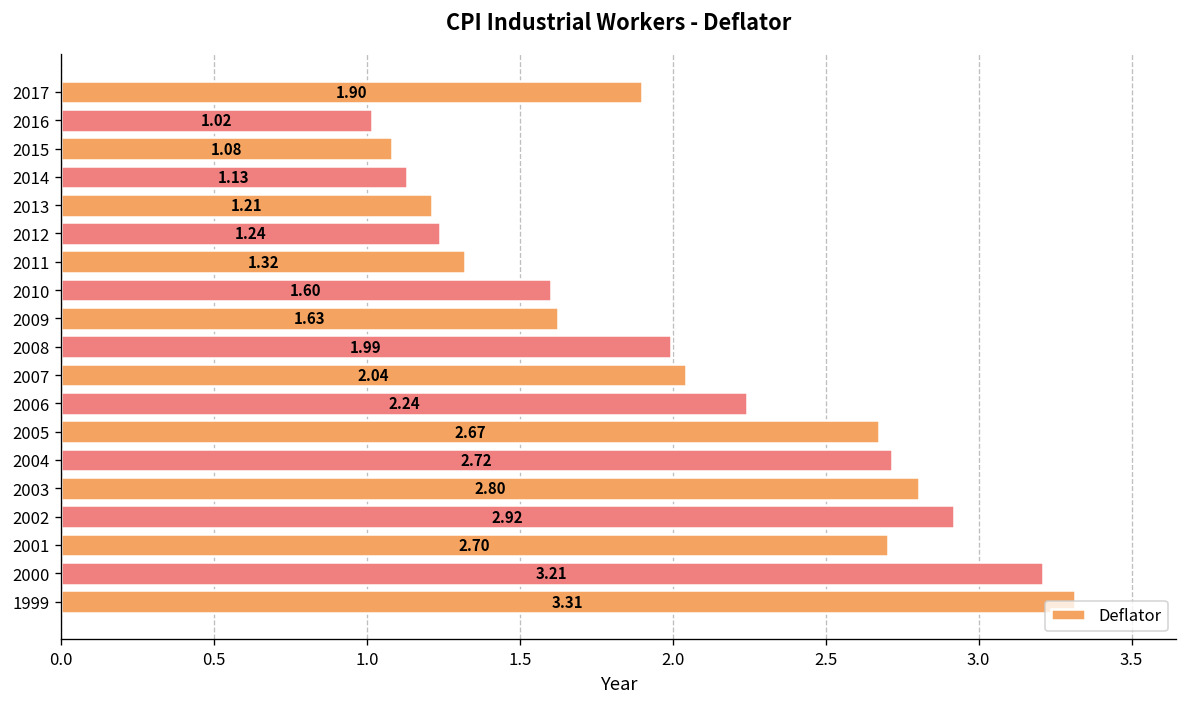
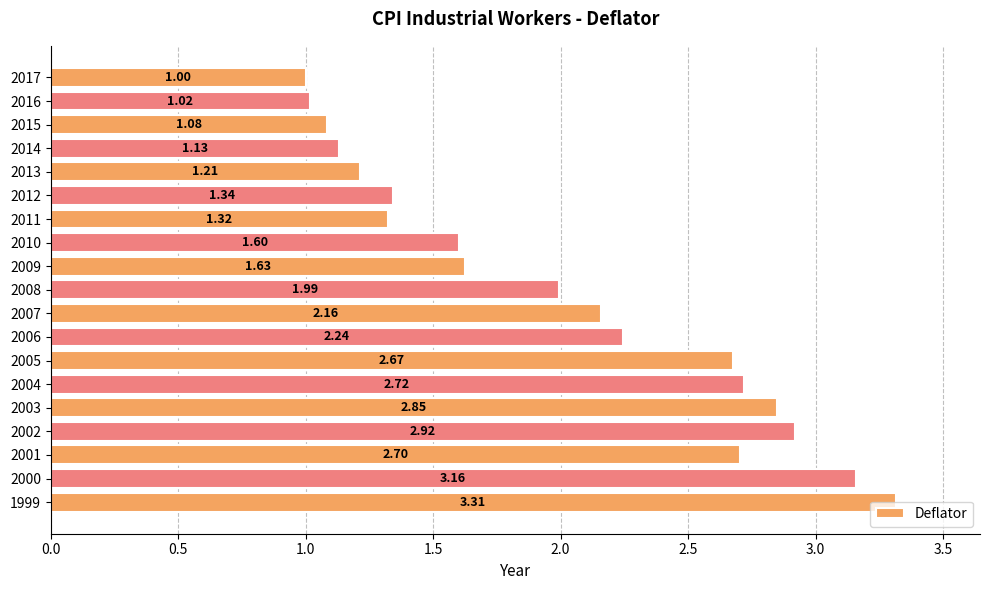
  {
-   "2017": 1.90,
+   "2017": 1.00,
    "2016": 1.02,
    "2015": 1.08,
    "2014": 1.13,
    "2013": 1.21,
-   "2012": 1.24,
+   "2012": 1.34,
    "2011": 1.32,
    "2010": 1.60,
    "2009": 1.63,
    "2008": 1.99,
-   "2007": 2.04,
+   "2007": 2.16,
    "2006": 2.24,
    "2005": 2.67,
    "2004": 2.72,
-   "2003": 2.80,
+   "2003": 2.85,
    "2002": 2.92,
    "2001": 2.70,
-   "2000": 3.21
+   "2000": 3.16
  }
